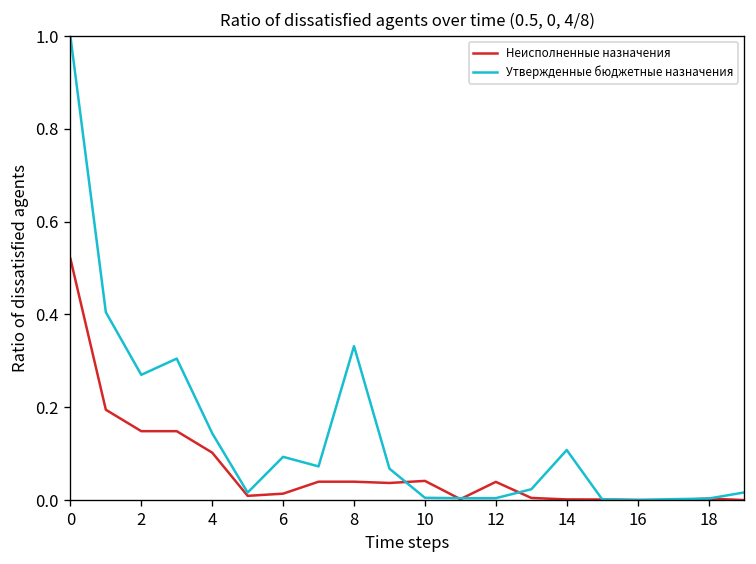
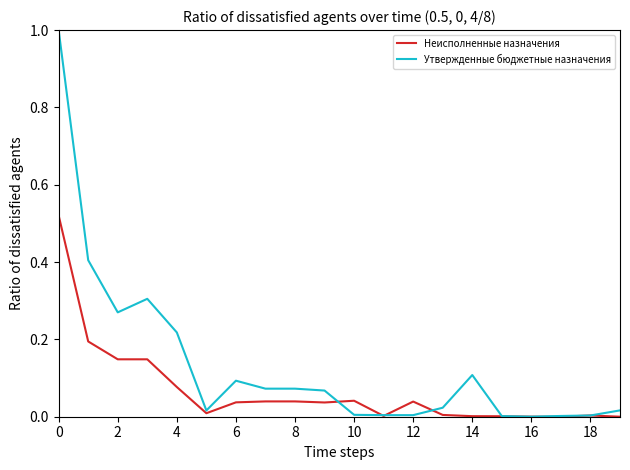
  {
    "Неисполненные назначения": {
      "0": 0.52,
      "2": 0.15,
-     "4": 0.10,
-     "6": 0.01,
+     "4": 0.08,
+     "6": 0.04,
      "8": 0.04,
      "10": 0.04,
      "12": 0.04,
      "14": 0.00
    },
    "Утвержденные бюджетные назначения": {
      "0": 1.00,
      "2": 0.27,
-     "4": 0.14,
+     "4": 0.22,
      "6": 0.09,
-     "8": 0.33,
+     "8": 0.07,
      "10": 0.00,
      "12": 0.00,
      "14": 0.11
    }
  }
